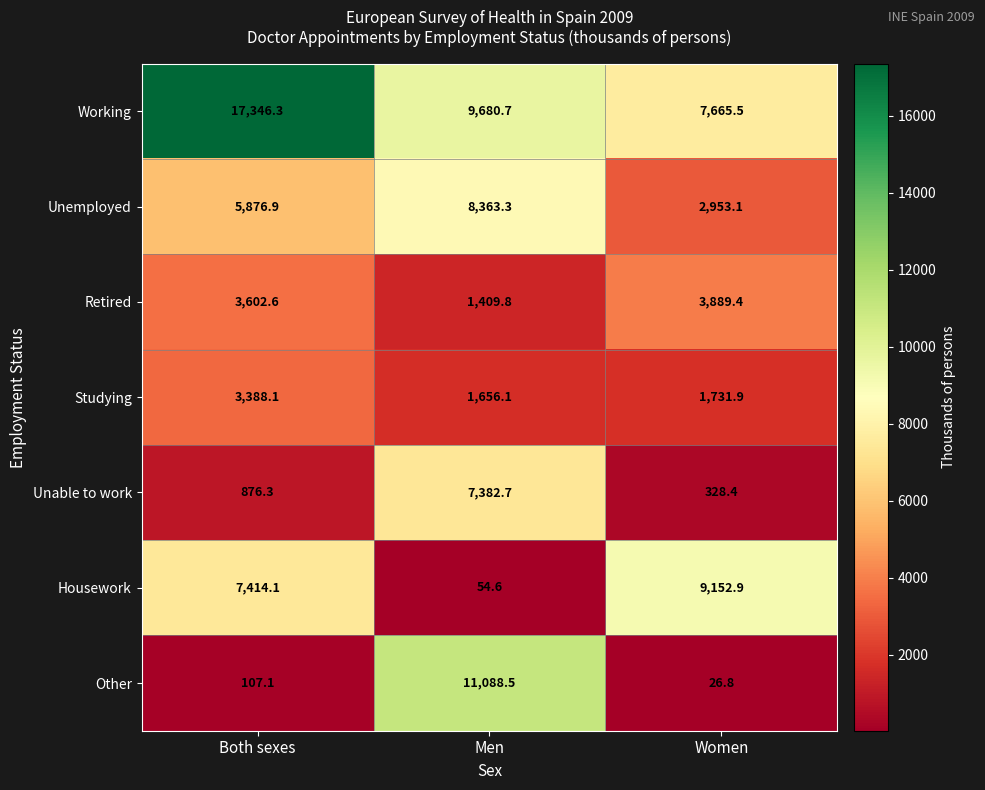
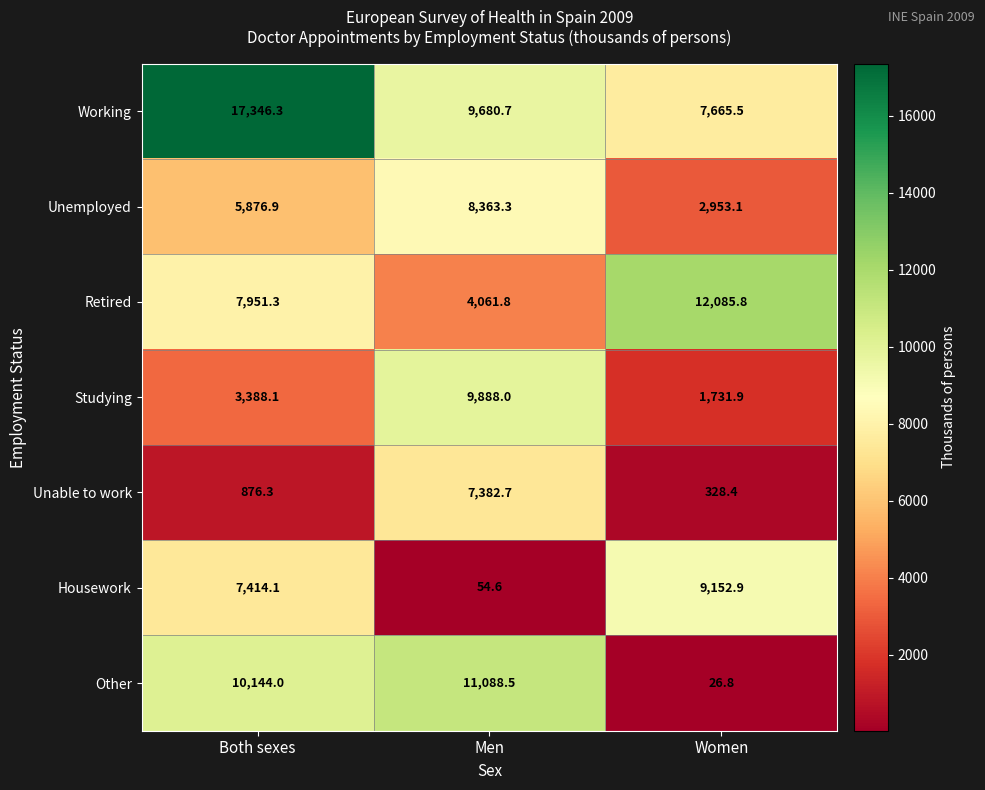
  {
    "Working": {
      "Both sexes": "17,346.3",
      "Men": "9,680.7",
      "Women": "7,665.5"
    },
    "Unemployed": {
      "Both sexes": "5,876.9",
      "Men": "8,363.3",
      "Women": "2,953.1"
    },
    "Retired": {
-     "Both sexes": "3,602.6",
-     "Men": "1,409.8",
-     "Women": "3,889.4"
+     "Both sexes": "7,951.3",
+     "Men": "4,061.8",
+     "Women": "12,085.8"
    },
    "Studying": {
      "Both sexes": "3,388.1",
-     "Men": "1,656.1",
+     "Men": "9,888.0",
      "Women": "1,731.9"
    },
    "Unable to work": {
      "Both sexes": "876.3",
      "Men": "7,382.7",
      "Women": "328.4"
    },
    "Housework": {
      "Both sexes": "7,414.1",
      "Men": "54.6",
      "Women": "9,152.9"
    },
    "Other": {
-     "Both sexes": "107.1",
+     "Both sexes": "10,144.0",
      "Men": "11,088.5",
      "Women": "26.8"
    }
  }
